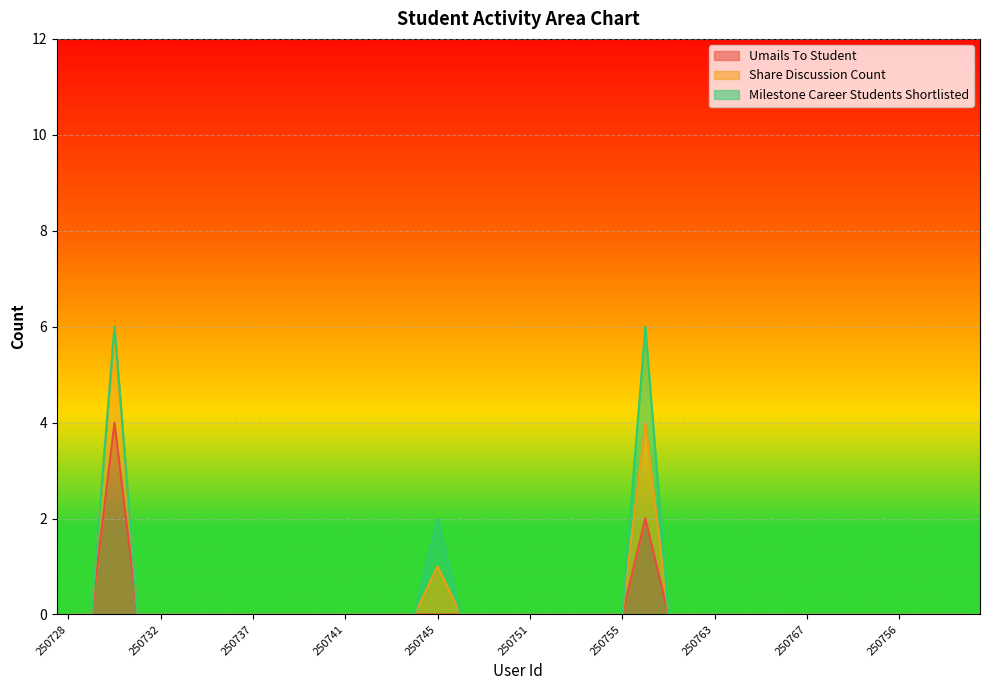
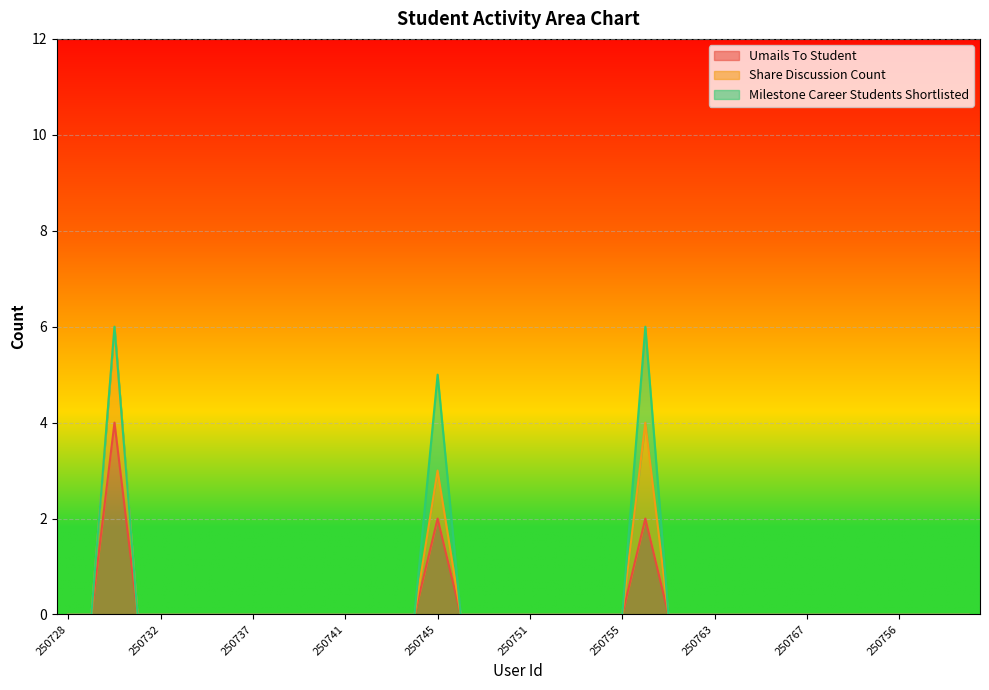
  {
    "Umails To Student": {
-     "250745": 0
+     "250745": 2
    },
    "Share Discussion Count": {
      "250745": 1
    },
    "Milestone Career Students Shortlisted": {
-     "250745": 1
+     "250745": 2
    }
  }
